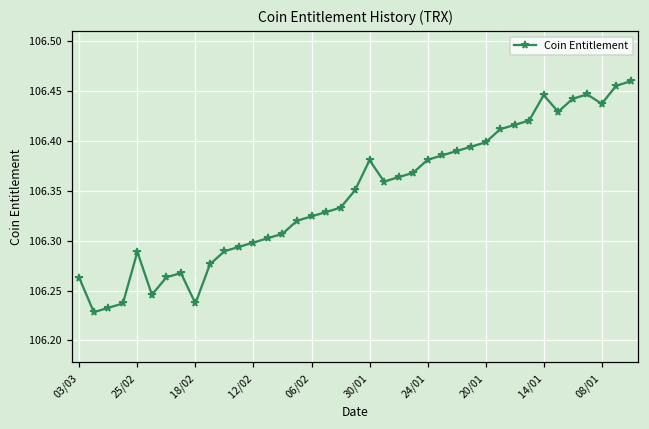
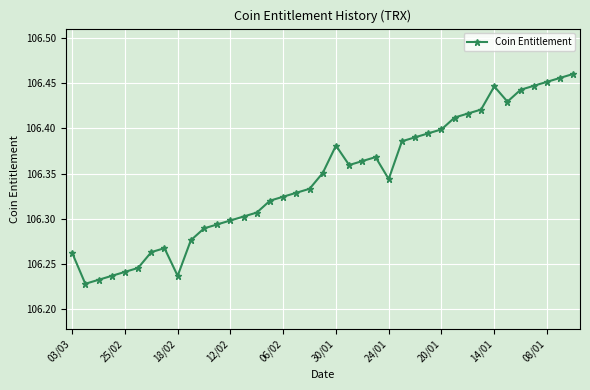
  {
    "03/03": 106.26,
-   "25/02": 106.29,
+   "25/02": 106.24,
    "18/02": 106.24,
    "12/02": 106.30,
    "06/02": 106.32,
    "30/01": 106.38,
-   "24/01": 106.38,
+   "24/01": 106.34,
    "20/01": 106.40,
    "14/01": 106.45,
-   "08/01": 106.44
+   "08/01": 106.45
  }
